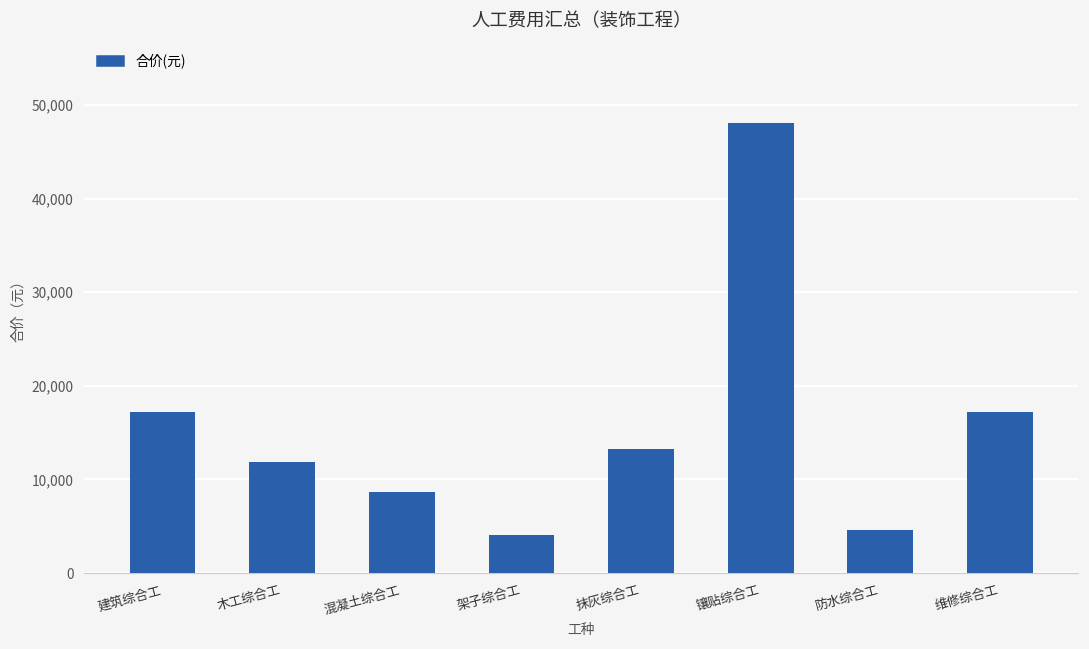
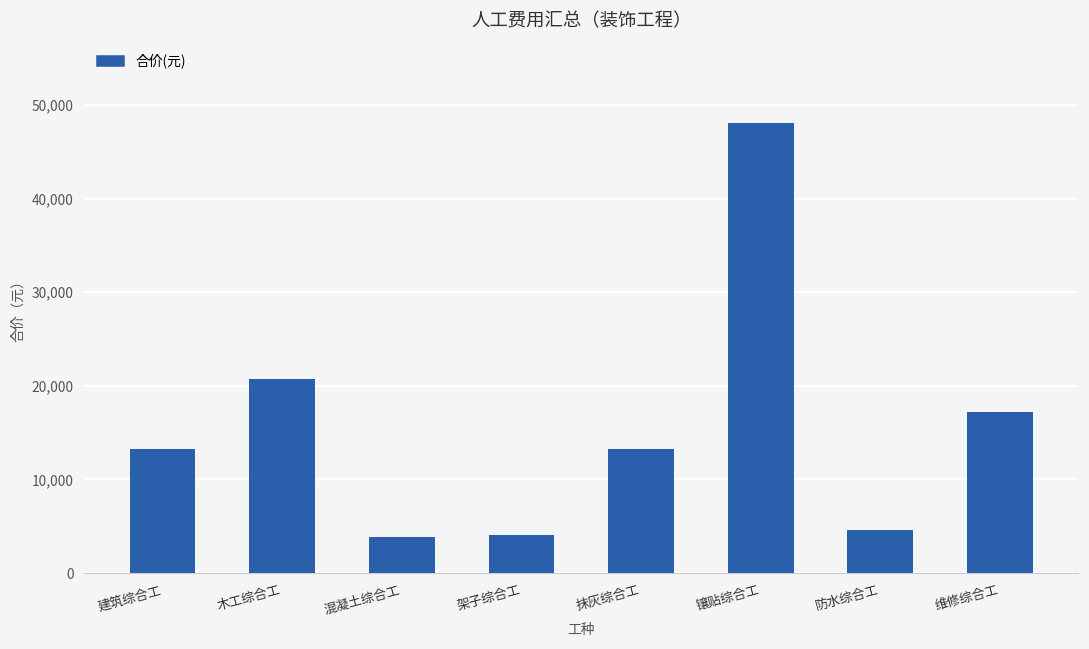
  {
-   "建筑综合工": "17,000",
-   "木工综合工": "12,000",
-   "混凝土综合工": "9,000",
+   "建筑综合工": "13,000",
+   "木工综合工": "21,000",
+   "混凝土综合工": "4,000",
    "架子综合工": "4,000",
    "抹灰综合工": "13,000",
    "镶贴综合工": "48,000",
    "防水综合工": "5,000",
    "维修综合工": "17,000"
  }
